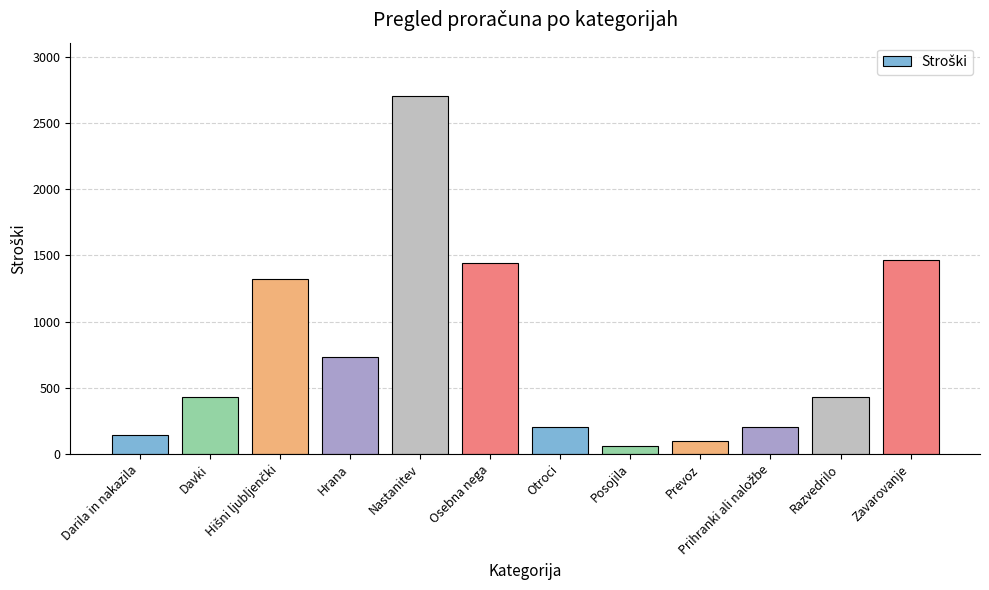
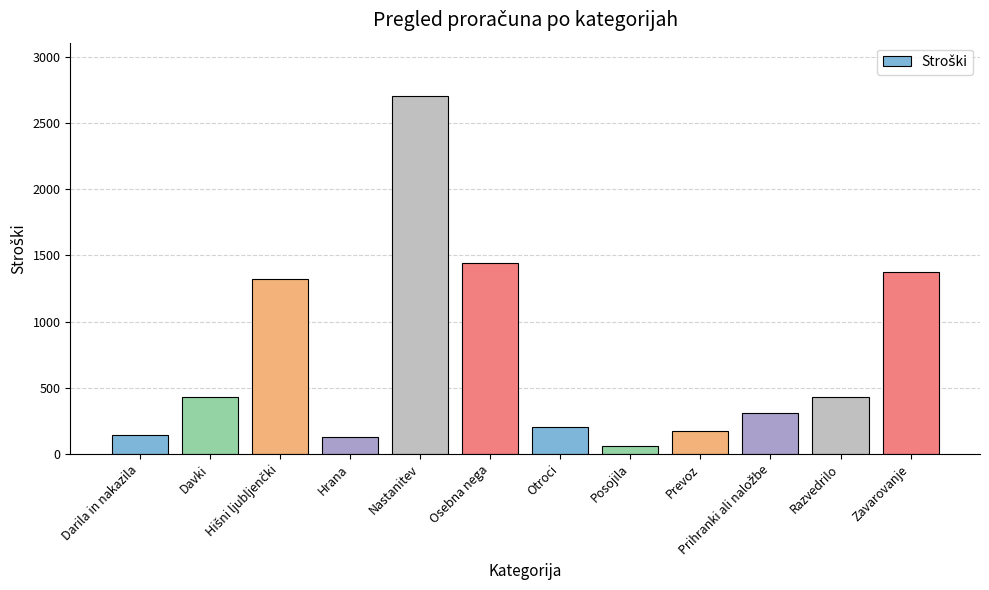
  {
    "Darila in nakazila": 140,
    "Davki": 430,
    "Hišni ljubljenčki": 1320,
-   "Hrana": 730,
+   "Hrana": 130,
    "Nastanitev": 2700,
    "Osebna nega": 1450,
    "Otroci": 200,
    "Posojila": 60,
-   "Prevoz": 100,
-   "Prihranki ali naložbe": 200,
+   "Prevoz": 170,
+   "Prihranki ali naložbe": 310,
    "Razvedrilo": 430,
-   "Zavarovanje": 1470
+   "Zavarovanje": 1380
  }
